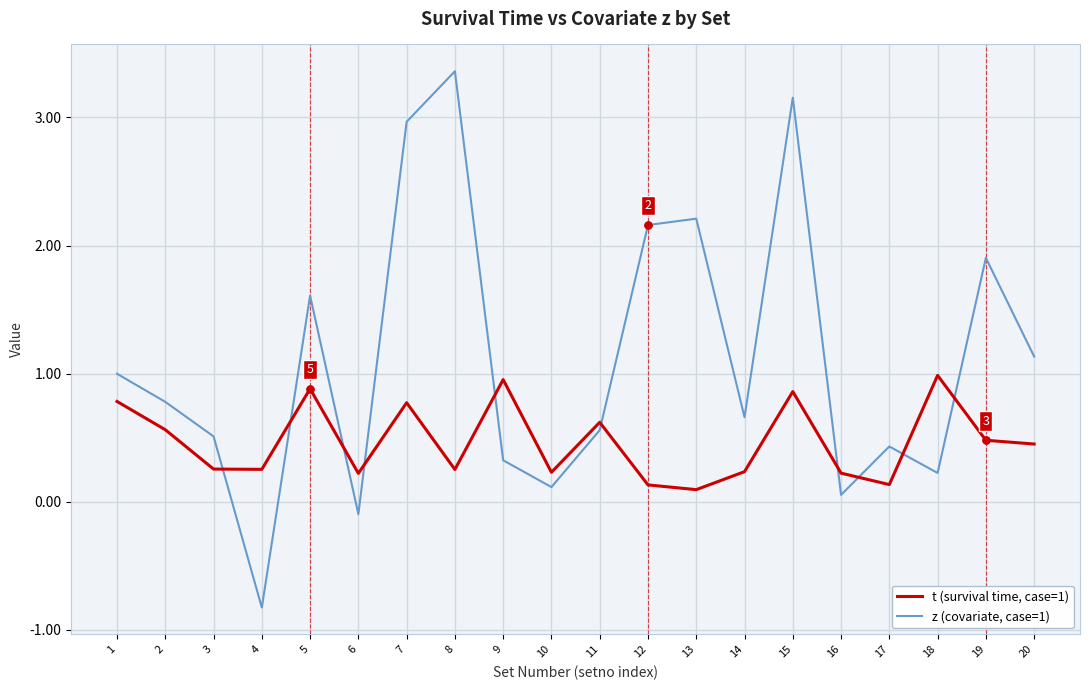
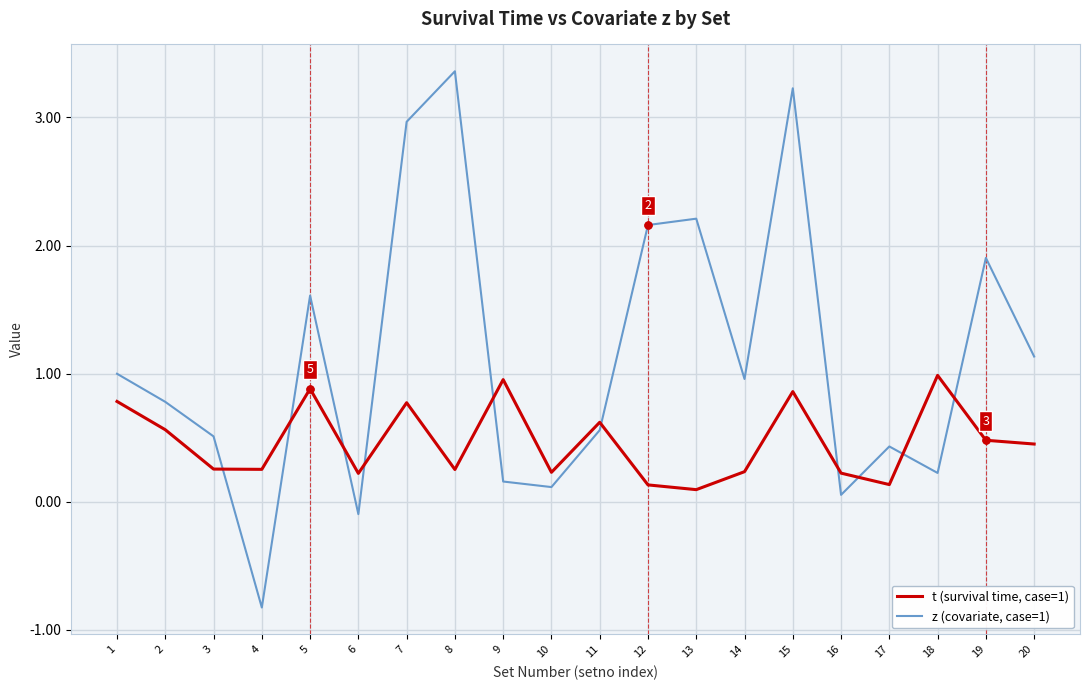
  {
    "z (covariate, case=1)": {
      "1": 1.00,
      "2": 0.78,
      "3": 0.51,
      "4": -0.82,
      "5": 1.61,
      "6": -0.10,
      "7": 2.97,
      "8": 3.36,
-     "9": 0.32,
+     "9": 0.16,
      "10": 0.12,
      "11": 0.56,
      "13": 2.21,
-     "14": 0.66,
-     "15": 3.15,
+     "14": 0.96,
+     "15": 3.23,
      "16": 0.05,
      "17": 0.43,
      "18": 0.23,
      "19": 1.90,
      "20": 1.13
    }
  }
